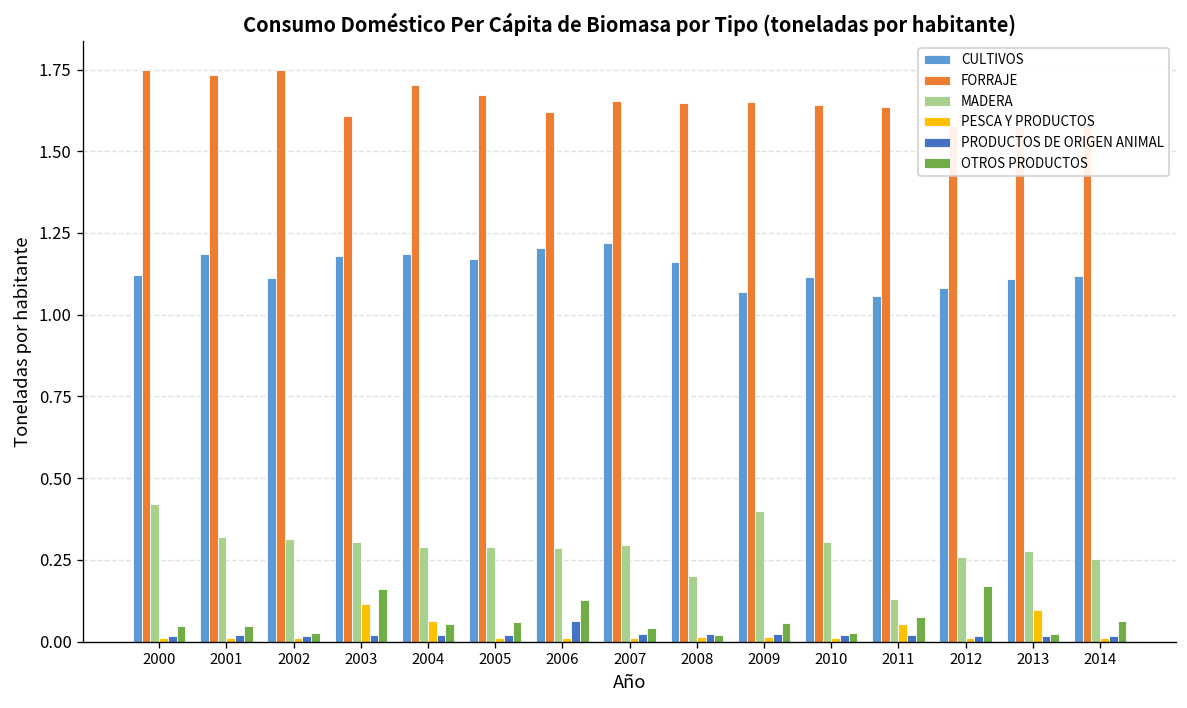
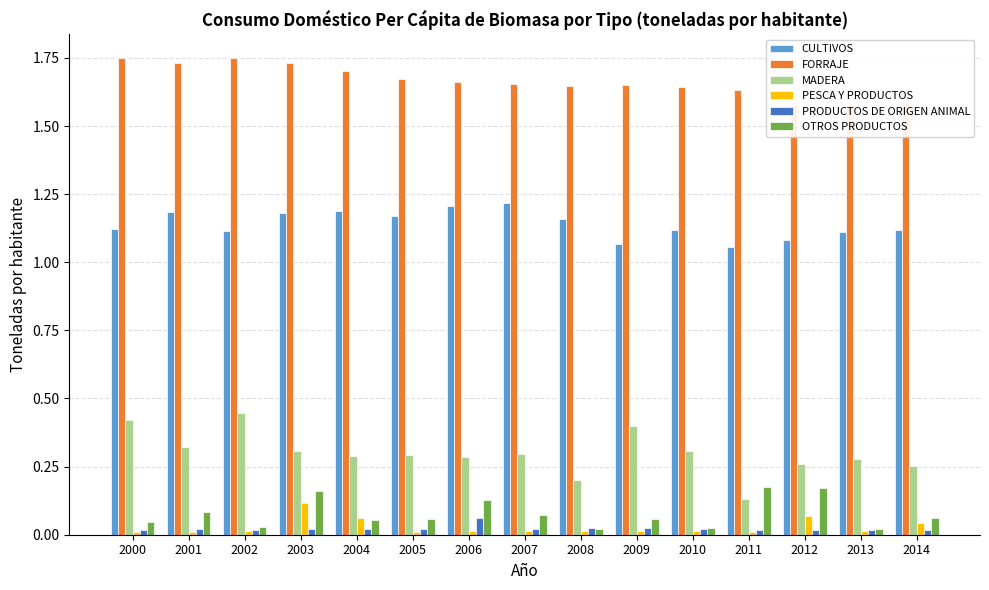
  {
    "FORRAJE": {
      "2000": 1.75,
      "2001": 1.73,
      "2002": 1.75,
-     "2003": 1.61,
+     "2003": 1.73,
      "2004": 1.70,
      "2005": 1.67,
-     "2006": 1.62,
+     "2006": 1.66,
      "2007": 1.65,
      "2008": 1.65,
      "2009": 1.65,
      "2010": 1.64,
      "2011": 1.63
    },
    "MADERA": {
      "2000": 0.42,
      "2001": 0.32,
-     "2002": 0.31,
+     "2002": 0.45,
      "2003": 0.31,
      "2004": 0.29,
      "2005": 0.29,
      "2006": 0.29,
      "2007": 0.30,
      "2008": 0.20,
      "2009": 0.40,
      "2010": 0.31,
      "2011": 0.13,
      "2012": 0.26,
      "2013": 0.28,
      "2014": 0.25
    },
    "PESCA Y PRODUCTOS": {
      "2000": 0.01,
      "2001": 0.01,
      "2002": 0.01,
      "2003": 0.12,
      "2004": 0.06,
      "2005": 0.01,
      "2006": 0.01,
      "2007": 0.01,
      "2008": 0.01,
      "2009": 0.01,
      "2010": 0.01,
-     "2011": 0.06,
-     "2012": 0.01,
-     "2013": 0.10,
-     "2014": 0.01
+     "2011": 0.01,
+     "2012": 0.07,
+     "2013": 0.01,
+     "2014": 0.04
    },
    "OTROS PRODUCTOS": {
      "2000": 0.05,
-     "2001": 0.05,
+     "2001": 0.08,
      "2002": 0.03,
      "2003": 0.16,
      "2004": 0.06,
      "2005": 0.06,
      "2006": 0.13,
-     "2007": 0.04,
+     "2007": 0.07,
      "2008": 0.02,
      "2009": 0.06,
      "2010": 0.03,
-     "2011": 0.07,
+     "2011": 0.17,
      "2012": 0.17,
      "2013": 0.02,
      "2014": 0.06
    }
  }
